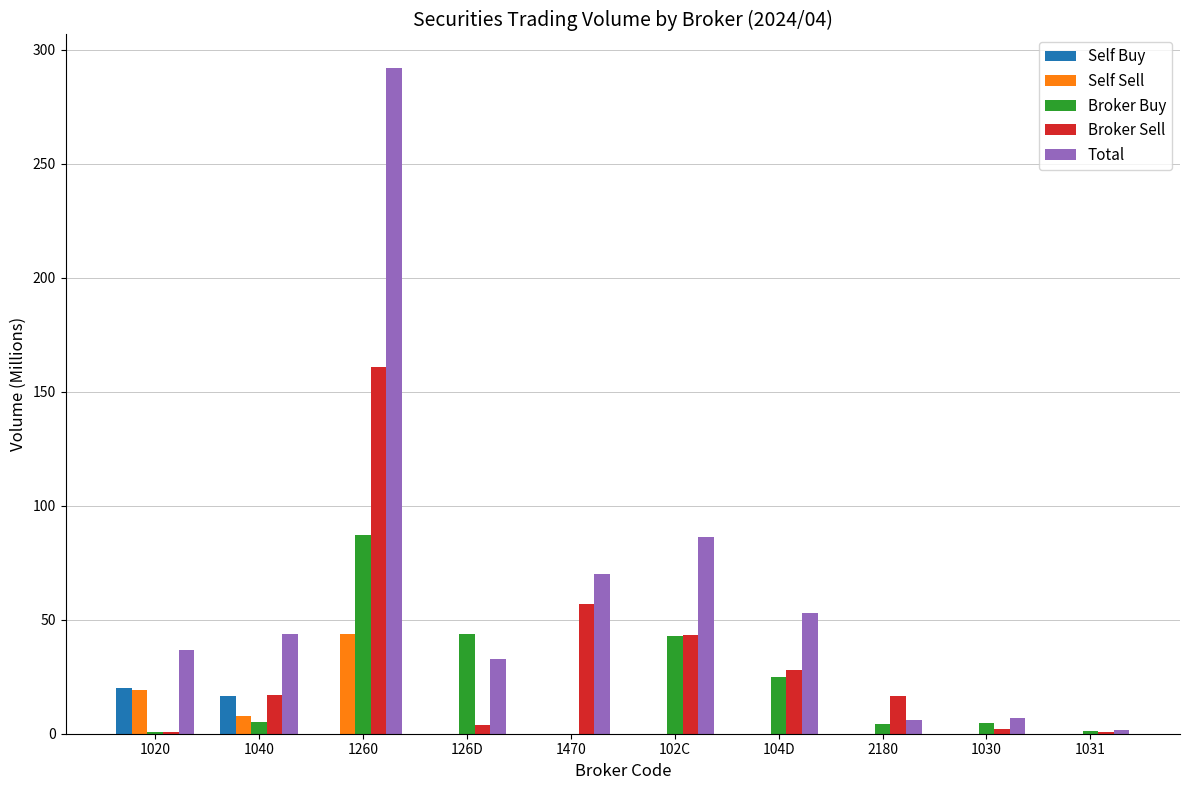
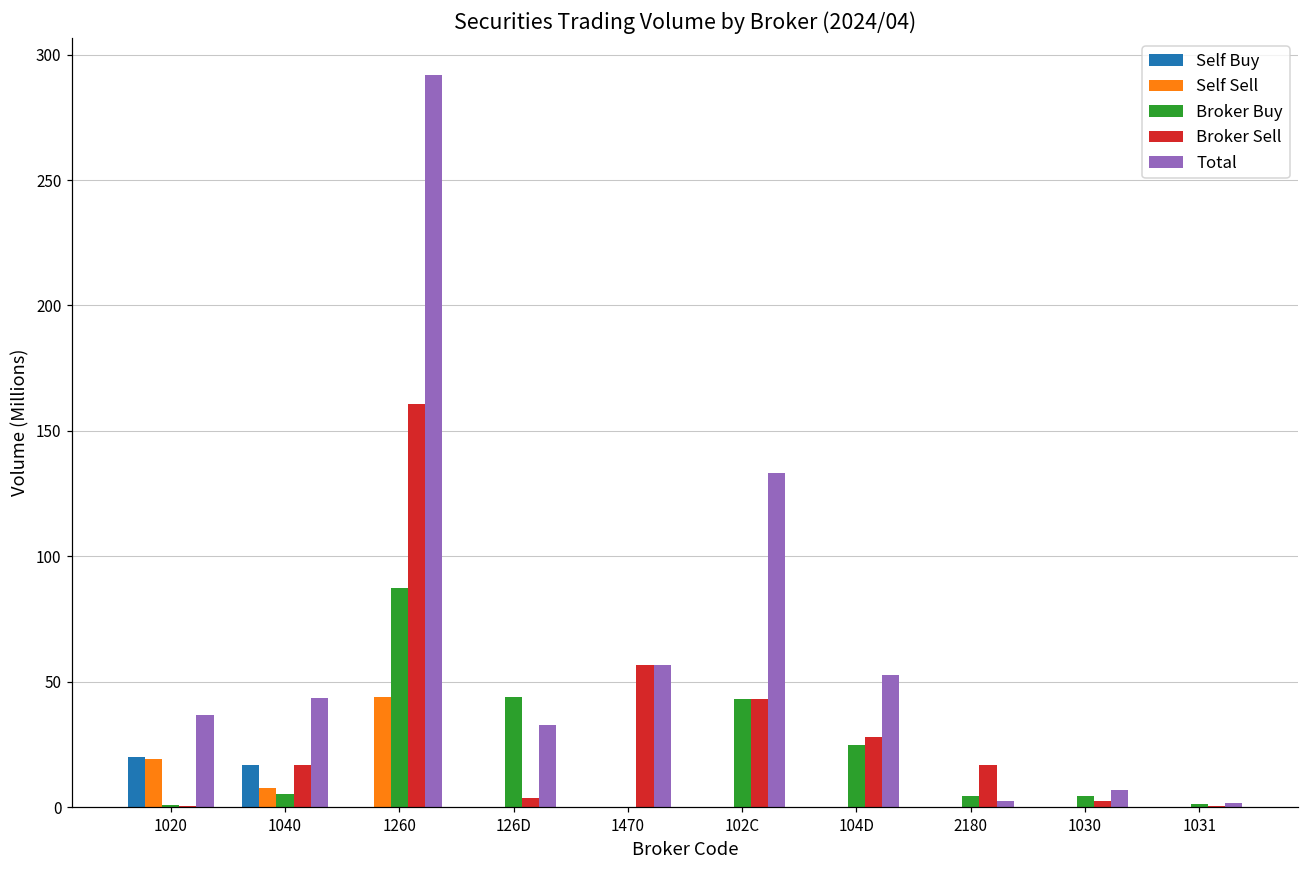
  {
    "Self Buy": {
      "1020": 20,
      "1040": 17,
      "1260": 0,
      "126D": 0,
      "1470": 0,
      "102C": 0,
      "104D": 0,
      "2180": 0,
      "1030": 0,
      "1031": 0
    },
    "Self Sell": {
      "1020": 19,
      "1040": 8,
      "1260": 44,
      "126D": 0,
      "1470": 0,
      "102C": 0,
      "104D": 0,
      "2180": 0,
      "1030": 0,
      "1031": 0
    },
    "Broker Buy": {
      "1040": 5,
      "1260": 87,
      "126D": 44,
      "1470": 0,
      "102C": 43,
      "104D": 25,
      "2180": 4,
      "1030": 5,
      "1031": 1
    },
    "Broker Sell": {
      "1040": 17,
      "1260": 161,
      "126D": 4,
      "1470": 57,
      "102C": 43,
      "104D": 28,
      "2180": 17,
      "1030": 2
    },
    "Total": {
      "1020": 37,
      "1040": 44,
      "1260": 292,
      "126D": 33,
-     "1470": 70,
-     "102C": 86,
+     "1470": 57,
+     "102C": 133,
      "104D": 53,
-     "2180": 6,
+     "2180": 2,
      "1030": 7,
      "1031": 2
    }
  }
